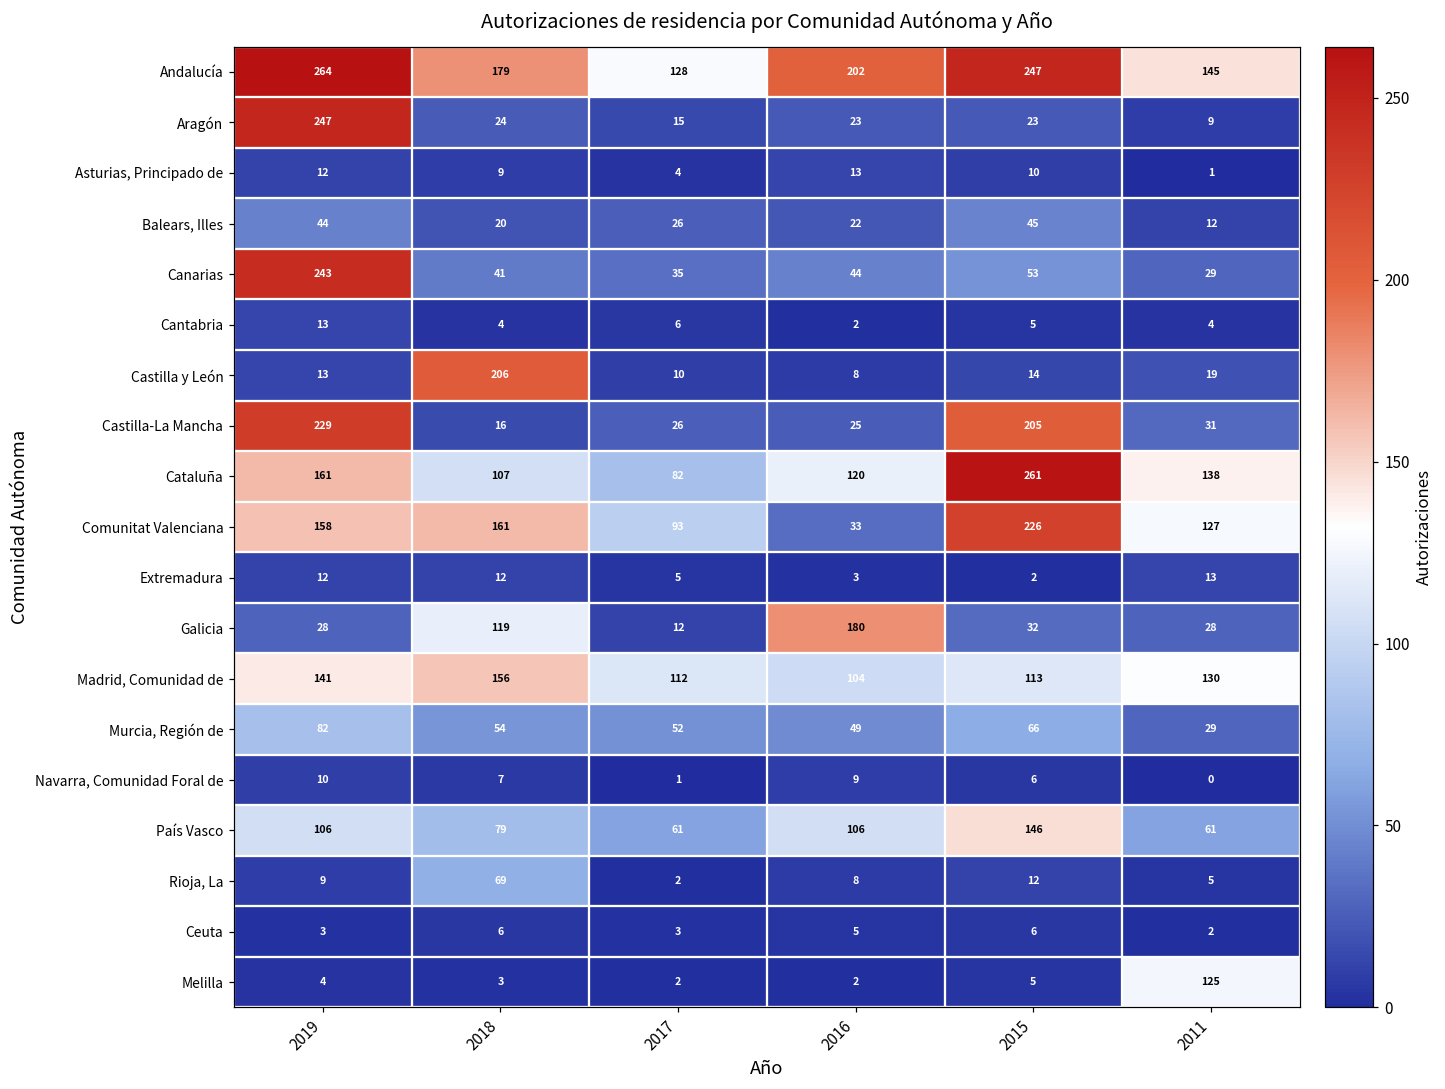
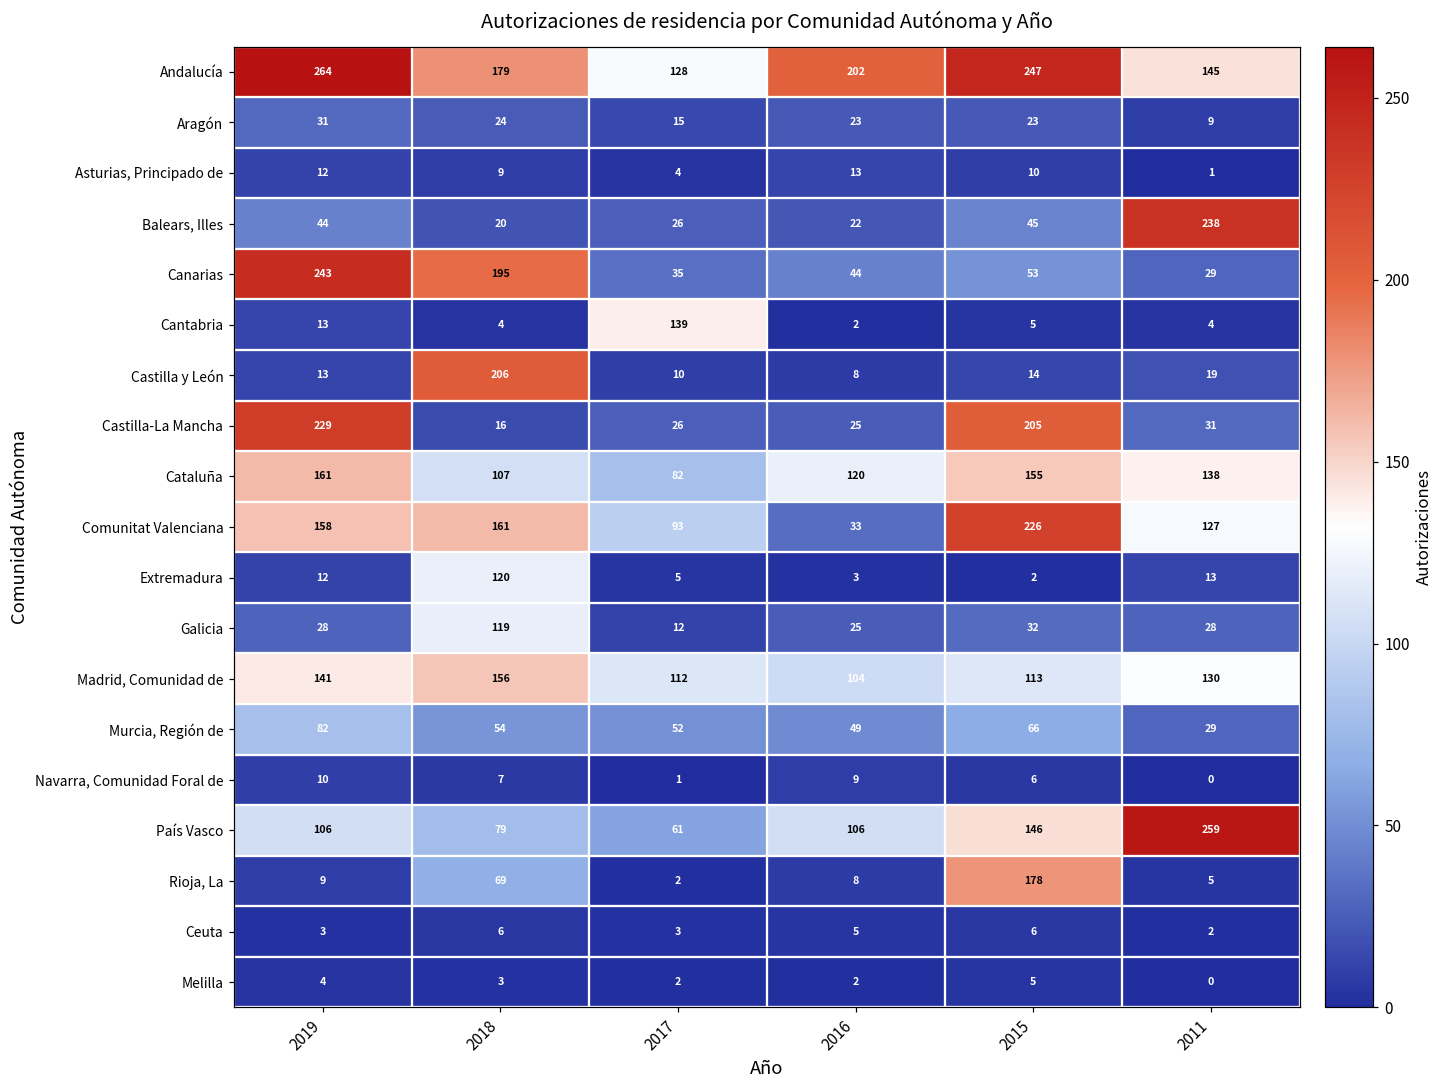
  {
    "Andalucía": {
      "2019": 264,
      "2018": 179,
      "2017": 128,
      "2016": 202,
      "2015": 247,
      "2011": 145
    },
    "Aragón": {
-     "2019": 247,
+     "2019": 31,
      "2018": 24,
      "2017": 15,
      "2016": 23,
      "2015": 23,
      "2011": 9
    },
    "Asturias, Principado de": {
      "2019": 12,
      "2018": 9,
      "2017": 4,
      "2016": 13,
      "2015": 10,
      "2011": 1
    },
    "Balears, Illes": {
      "2019": 44,
      "2018": 20,
      "2017": 26,
      "2016": 22,
      "2015": 45,
-     "2011": 12
+     "2011": 238
    },
    "Canarias": {
      "2019": 243,
-     "2018": 41,
+     "2018": 195,
      "2017": 35,
      "2016": 44,
      "2015": 53,
      "2011": 29
    },
    "Cantabria": {
      "2019": 13,
      "2018": 4,
-     "2017": 6,
+     "2017": 139,
      "2016": 2,
      "2015": 5,
      "2011": 4
    },
    "Castilla y León": {
      "2019": 13,
      "2018": 206,
      "2017": 10,
      "2016": 8,
      "2015": 14,
      "2011": 19
    },
    "Castilla-La Mancha": {
      "2019": 229,
      "2018": 16,
      "2017": 26,
      "2016": 25,
      "2015": 205,
      "2011": 31
    },
    "Cataluña": {
      "2019": 161,
      "2018": 107,
      "2017": 82,
      "2016": 120,
-     "2015": 261,
+     "2015": 155,
      "2011": 138
    },
    "Comunitat Valenciana": {
      "2019": 158,
      "2018": 161,
      "2017": 93,
      "2016": 33,
      "2015": 226,
      "2011": 127
    },
    "Extremadura": {
      "2019": 12,
-     "2018": 12,
+     "2018": 120,
      "2017": 5,
      "2016": 3,
      "2015": 2,
      "2011": 13
    },
    "Galicia": {
      "2019": 28,
      "2018": 119,
      "2017": 12,
-     "2016": 180,
+     "2016": 25,
      "2015": 32,
      "2011": 28
    },
    "Madrid, Comunidad de": {
      "2019": 141,
      "2018": 156,
      "2017": 112,
      "2016": 104,
      "2015": 113,
      "2011": 130
    },
    "Murcia, Región de": {
      "2019": 82,
      "2018": 54,
      "2017": 52,
      "2016": 49,
      "2015": 66,
      "2011": 29
    },
    "Navarra, Comunidad Foral de": {
      "2019": 10,
      "2018": 7,
      "2017": 1,
      "2016": 9,
      "2015": 6,
      "2011": 0
    },
    "País Vasco": {
      "2019": 106,
      "2018": 79,
      "2017": 61,
      "2016": 106,
      "2015": 146,
-     "2011": 61
+     "2011": 259
    },
    "Rioja, La": {
      "2019": 9,
      "2018": 69,
      "2017": 2,
      "2016": 8,
-     "2015": 12,
+     "2015": 178,
      "2011": 5
    },
    "Ceuta": {
      "2019": 3,
      "2018": 6,
      "2017": 3,
      "2016": 5,
      "2015": 6,
      "2011": 2
    },
    "Melilla": {
      "2019": 4,
      "2018": 3,
      "2017": 2,
      "2016": 2,
      "2015": 5,
-     "2011": 125
+     "2011": 0
    }
  }
